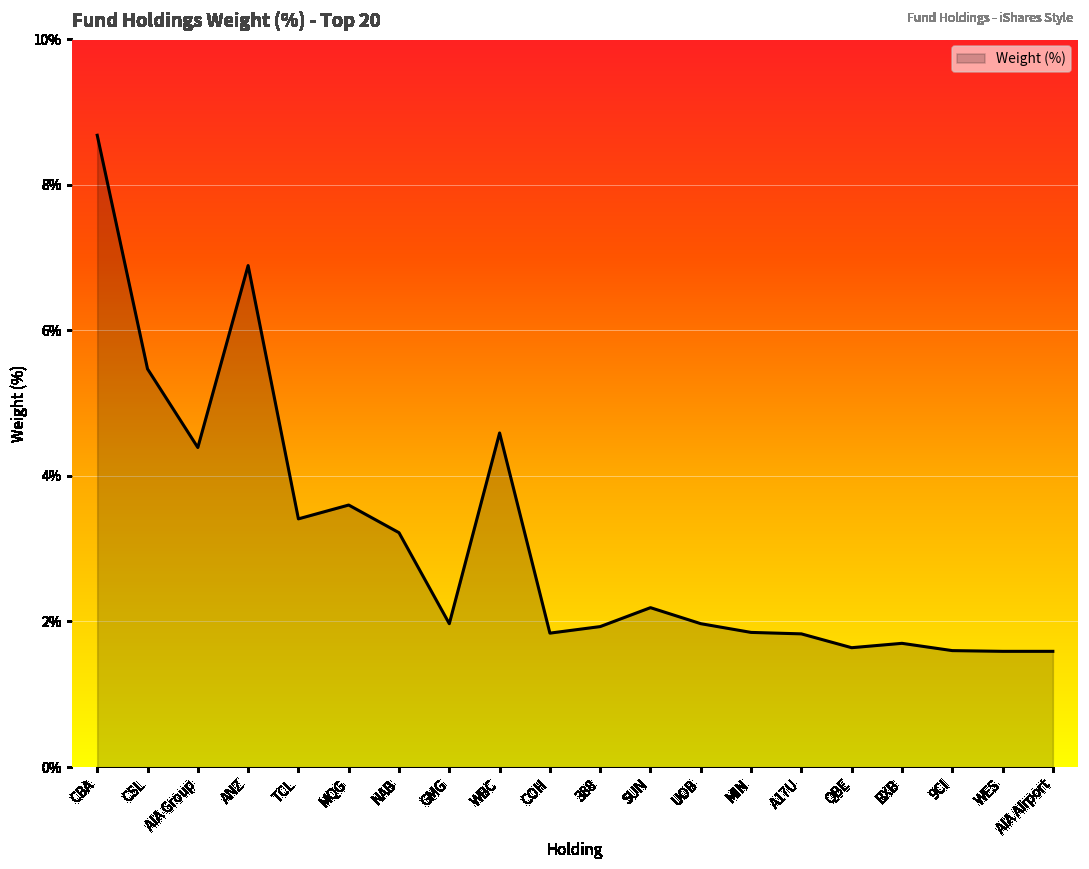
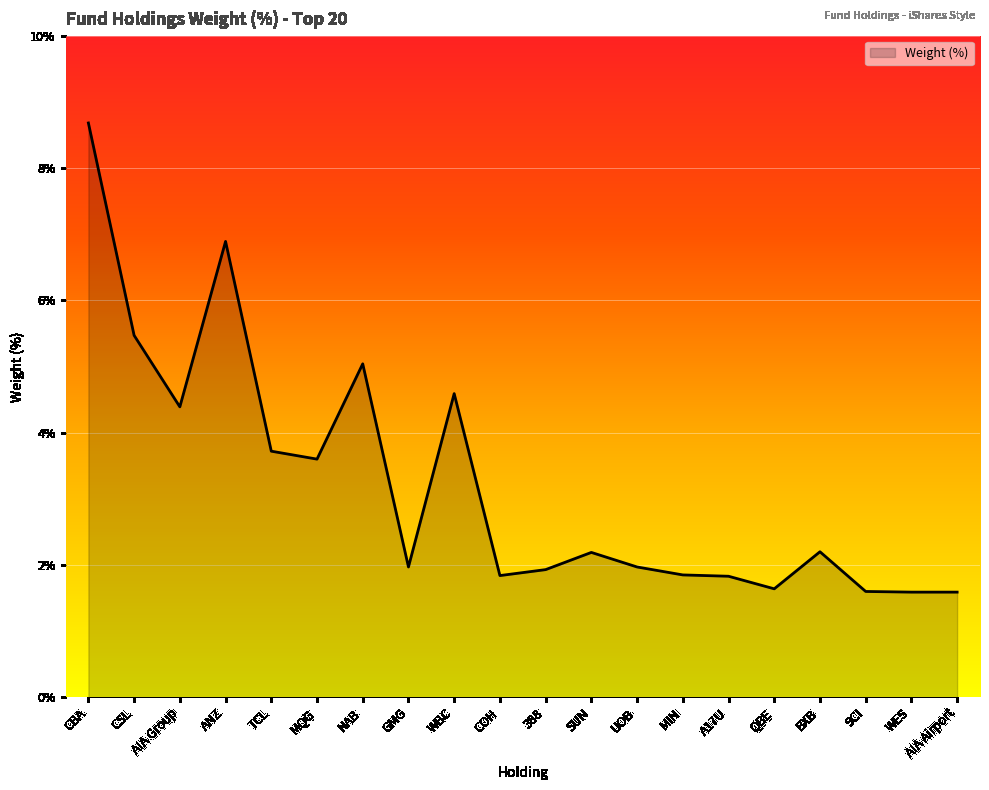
  {
    "CBA": "8.7%",
    "CSL": "5.5%",
    "AIA Group": "4.4%",
    "ANZ": "6.9%",
-   "TCL": "3.4%",
+   "TCL": "3.7%",
    "MQG": "3.6%",
-   "NAB": "3.2%",
+   "NAB": "5.0%",
    "GMG": "2.0%",
    "WBC": "4.6%",
    "COH": "1.8%",
    "388": "1.9%",
    "SUN": "2.2%",
    "UOB": "2.0%",
    "MIN": "1.9%",
    "A17U": "1.8%",
    "QBE": "1.6%",
-   "BXB": "1.7%",
+   "BXB": "2.2%",
    "9CI": "1.6%",
    "WES": "1.6%",
    "AIA Airport": "1.6%"
  }
